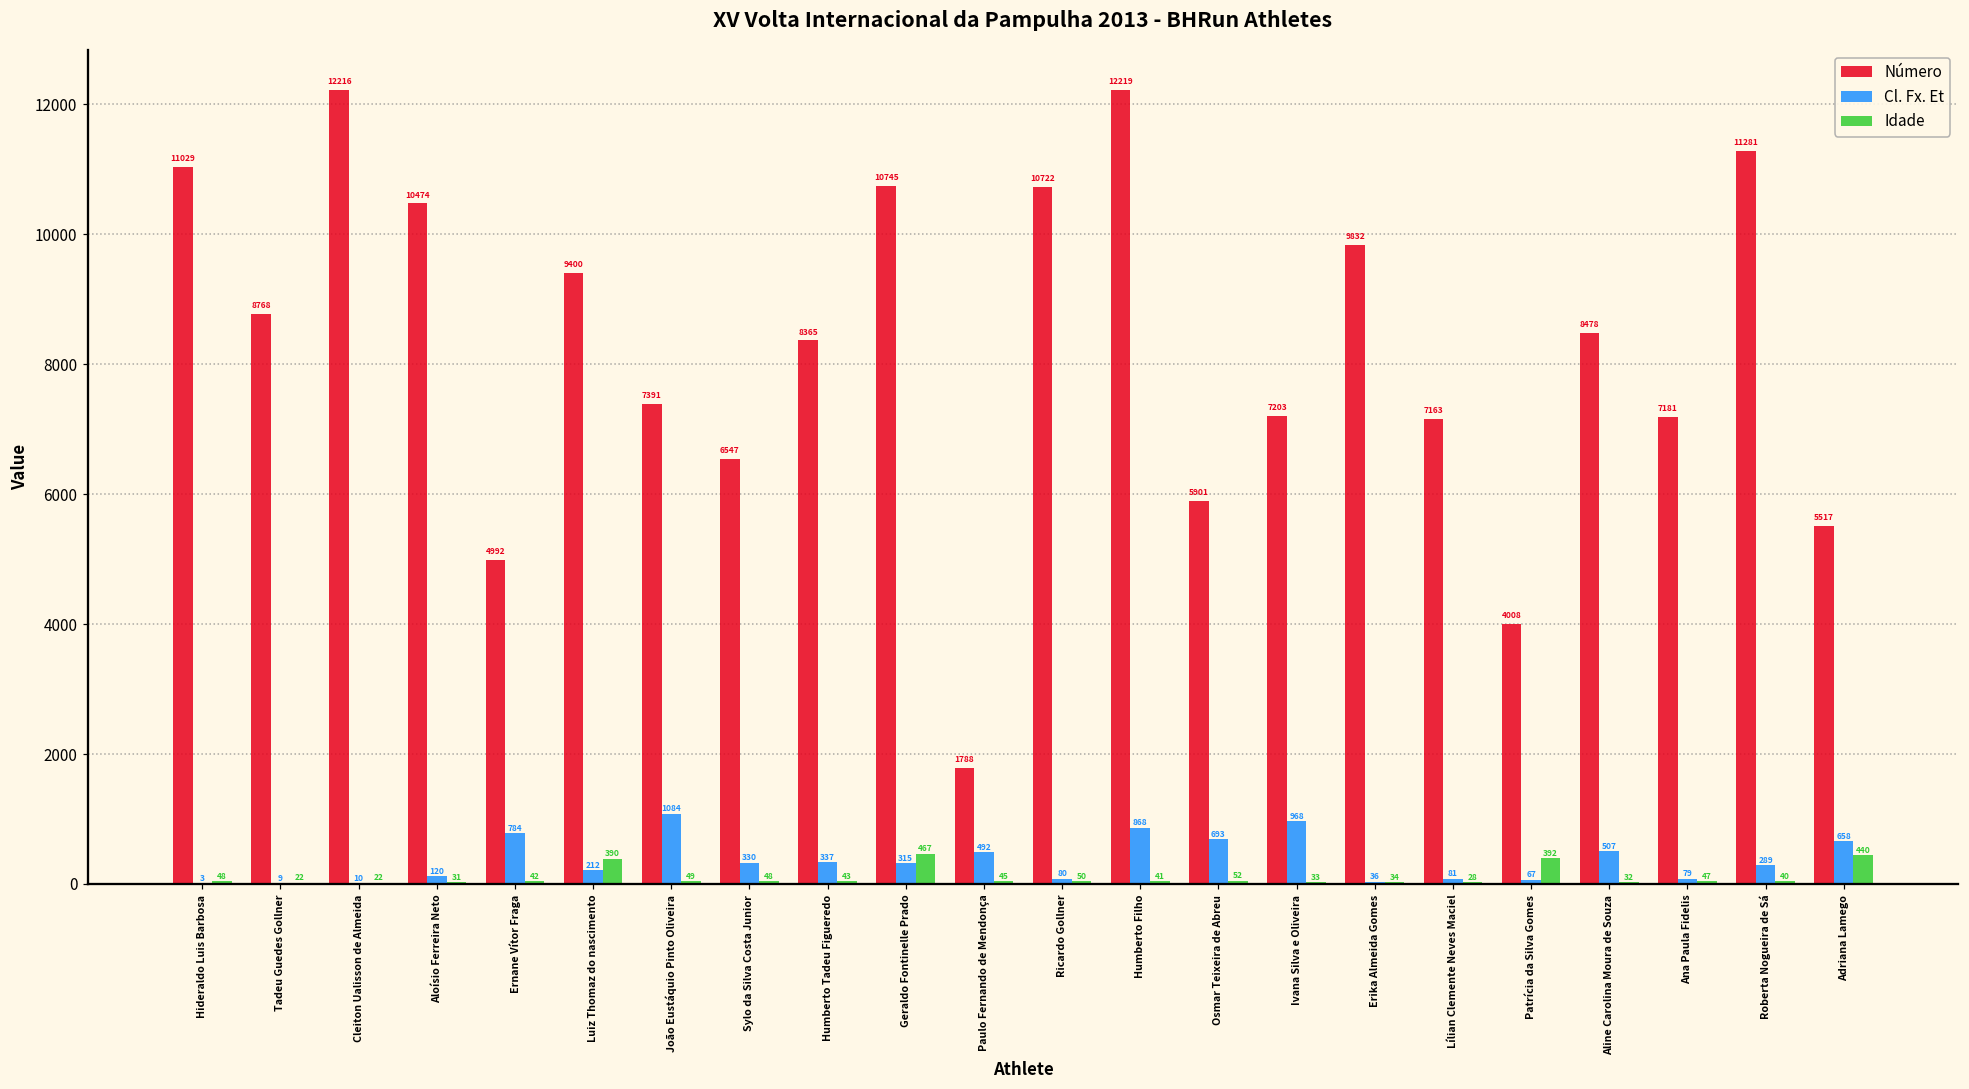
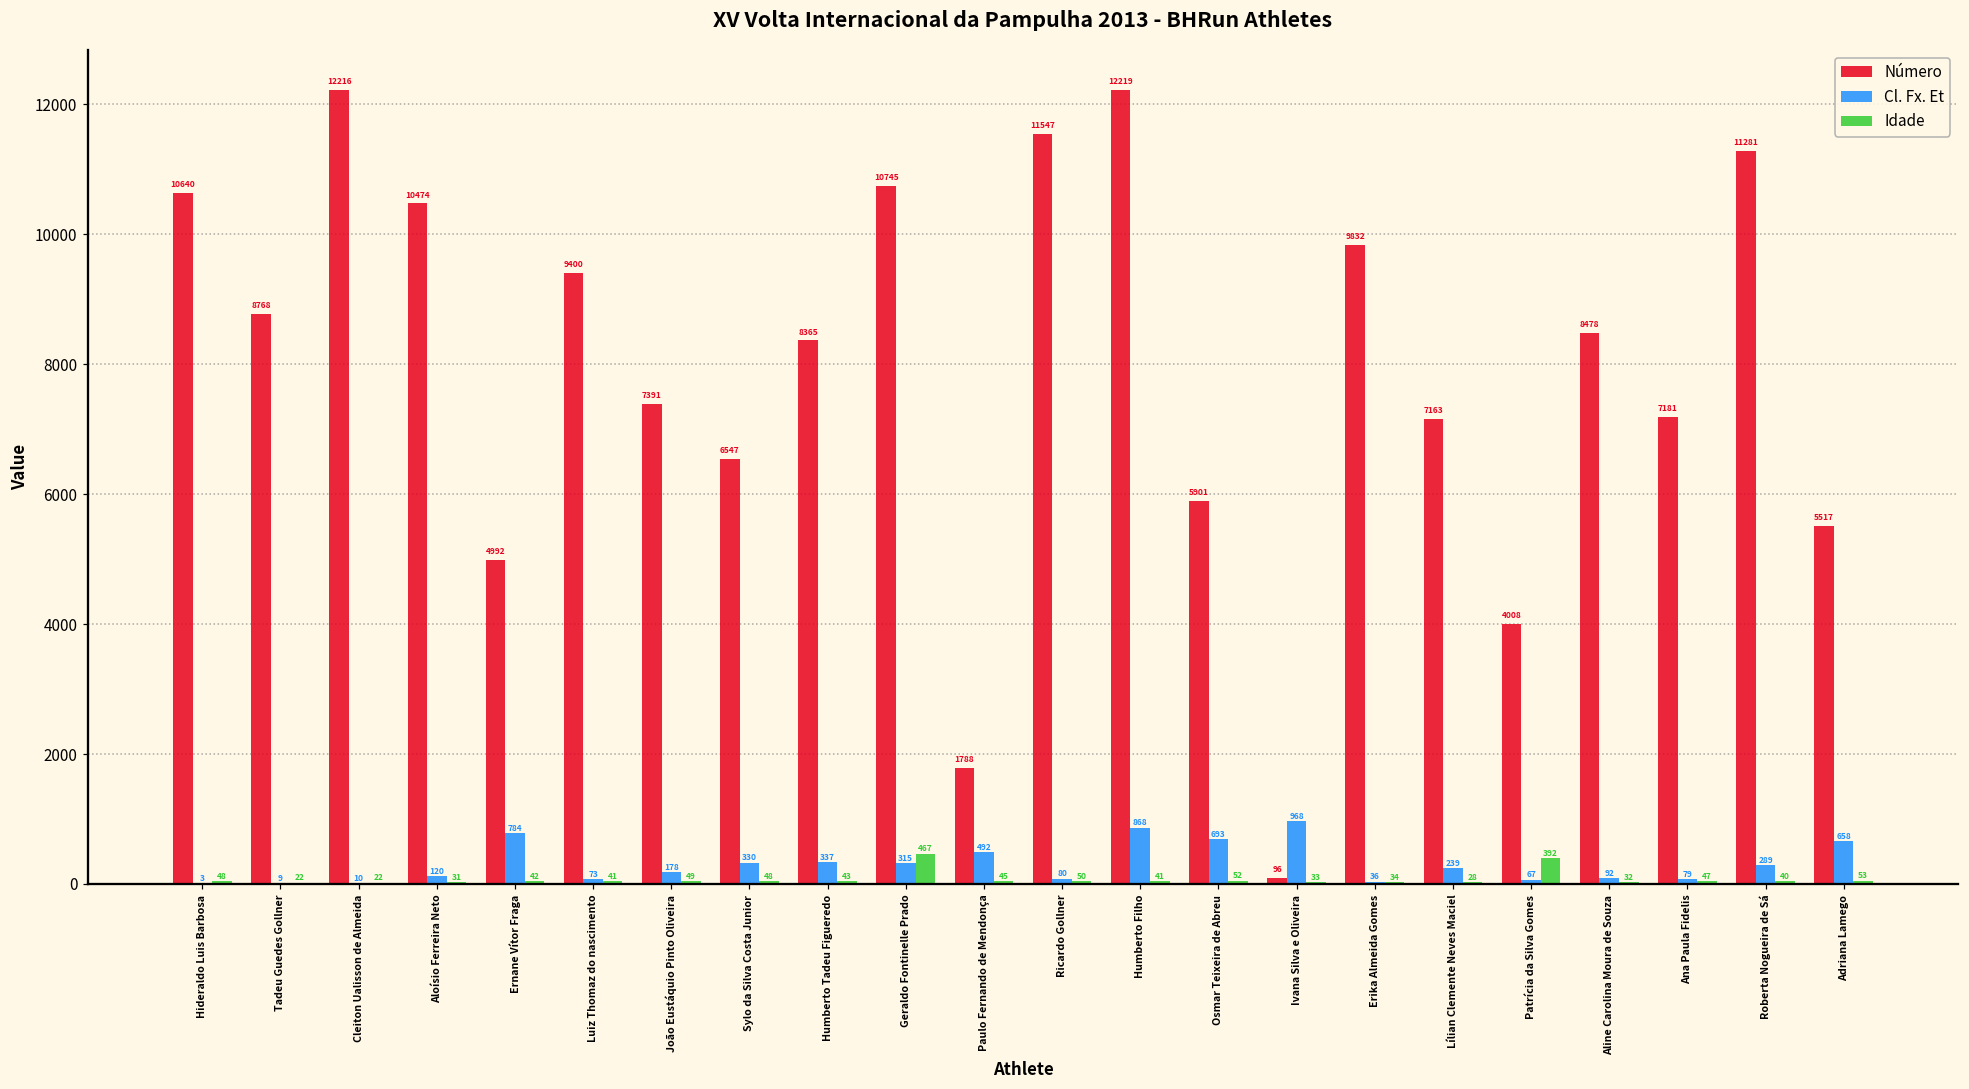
  {
    "Número": {
-     "Hideraldo Luis Barbosa": 11029,
+     "Hideraldo Luis Barbosa": 10640,
      "Tadeu Guedes Gollner": 8768,
      "Cleiton Ualisson de Almeida": 12216,
      "Aloísio Ferreira Neto": 10474,
      "Ernane Vítor Fraga": 4992,
      "Luiz Thomaz do nascimento": 9400,
      "João Eustáquio Pinto Oliveira": 7391,
      "Sylo da Silva Costa Junior": 6547,
      "Humberto Tadeu Figueredo": 8365,
      "Geraldo Fontinelle Prado": 10745,
      "Paulo Fernando de Mendonça": 1788,
-     "Ricardo Gollner": 10722,
+     "Ricardo Gollner": 11547,
      "Humberto Filho": 12219,
      "Osmar Teixeira de Abreu": 5901,
-     "Ivana Silva e Oliveira": 7203,
+     "Ivana Silva e Oliveira": 96,
      "Erika Almeida Gomes": 9832,
      "Lílian Clemente Neves Maciel": 7163,
      "Patrícia da Silva Gomes": 4008,
      "Aline Carolina Moura de Souza": 8478,
      "Ana Paula Fidelis": 7181,
      "Roberta Nogueira de Sá": 11281,
      "Adriana Lamego": 5517
    },
    "Cl. Fx. Et": {
      "Hideraldo Luis Barbosa": 3,
      "Tadeu Guedes Gollner": 9,
      "Cleiton Ualisson de Almeida": 10,
      "Aloísio Ferreira Neto": 120,
      "Ernane Vítor Fraga": 784,
-     "Luiz Thomaz do nascimento": 212,
-     "João Eustáquio Pinto Oliveira": 1084,
+     "Luiz Thomaz do nascimento": 73,
+     "João Eustáquio Pinto Oliveira": 178,
      "Sylo da Silva Costa Junior": 330,
      "Humberto Tadeu Figueredo": 337,
      "Geraldo Fontinelle Prado": 315,
      "Paulo Fernando de Mendonça": 492,
      "Ricardo Gollner": 80,
      "Humberto Filho": 868,
      "Osmar Teixeira de Abreu": 693,
      "Ivana Silva e Oliveira": 968,
      "Erika Almeida Gomes": 36,
-     "Lílian Clemente Neves Maciel": 81,
+     "Lílian Clemente Neves Maciel": 239,
      "Patrícia da Silva Gomes": 67,
-     "Aline Carolina Moura de Souza": 507,
+     "Aline Carolina Moura de Souza": 92,
      "Ana Paula Fidelis": 79,
      "Roberta Nogueira de Sá": 289,
      "Adriana Lamego": 658
    },
    "Idade": {
      "Hideraldo Luis Barbosa": 48,
      "Tadeu Guedes Gollner": 22,
      "Cleiton Ualisson de Almeida": 22,
      "Aloísio Ferreira Neto": 31,
      "Ernane Vítor Fraga": 42,
-     "Luiz Thomaz do nascimento": 390,
+     "Luiz Thomaz do nascimento": 41,
      "João Eustáquio Pinto Oliveira": 49,
      "Sylo da Silva Costa Junior": 48,
      "Humberto Tadeu Figueredo": 43,
      "Geraldo Fontinelle Prado": 467,
      "Paulo Fernando de Mendonça": 45,
      "Ricardo Gollner": 50,
      "Humberto Filho": 41,
      "Osmar Teixeira de Abreu": 52,
      "Ivana Silva e Oliveira": 33,
      "Erika Almeida Gomes": 34,
      "Lílian Clemente Neves Maciel": 28,
      "Patrícia da Silva Gomes": 392,
      "Aline Carolina Moura de Souza": 32,
      "Ana Paula Fidelis": 47,
      "Roberta Nogueira de Sá": 40,
-     "Adriana Lamego": 440
+     "Adriana Lamego": 53
    }
  }
